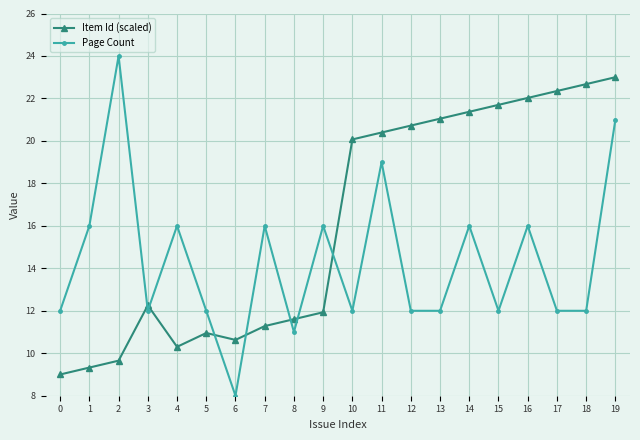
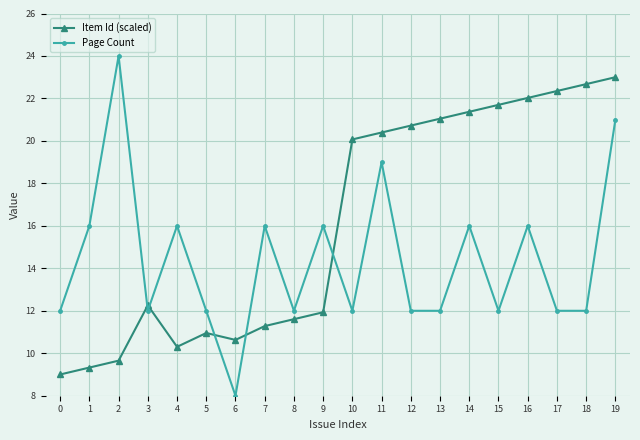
  {
    "Item Id (scaled)": {
      "0": 9,
      "1": 9.3,
      "2": 9.7,
      "3": 12.3,
      "4": 10.3,
      "5": 11,
      "6": 10.6,
      "7": 11.3,
      "8": 11.6,
      "9": 12,
      "10": 20,
      "11": 20.4,
      "12": 20.7,
      "13": 21,
      "14": 21.4,
      "15": 21.7,
      "16": 22,
      "17": 22.3,
      "18": 22.7,
      "19": 23
    },
    "Page Count": {
      "0": 12,
      "1": 16,
      "2": 24,
      "3": 12,
      "4": 16,
      "5": 12,
      "6": 8,
      "7": 16,
-     "8": 11,
+     "8": 12,
      "9": 16,
      "10": 12,
      "11": 19,
      "12": 12,
      "13": 12,
      "14": 16,
      "15": 12,
      "16": 16,
      "17": 12,
      "18": 12,
      "19": 21
    }
  }
